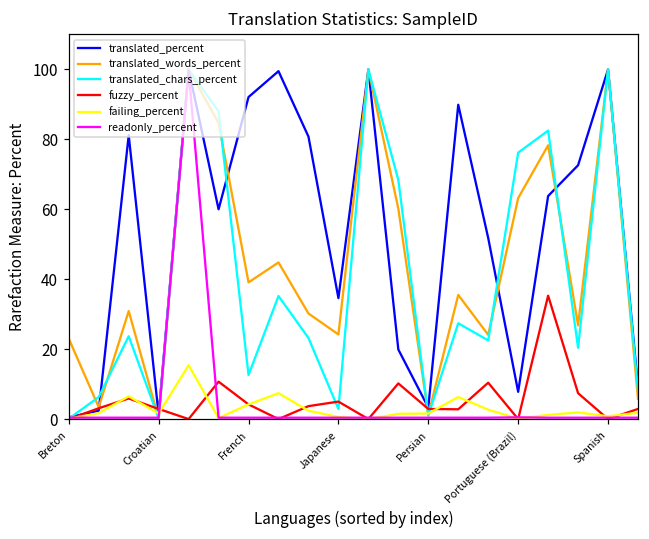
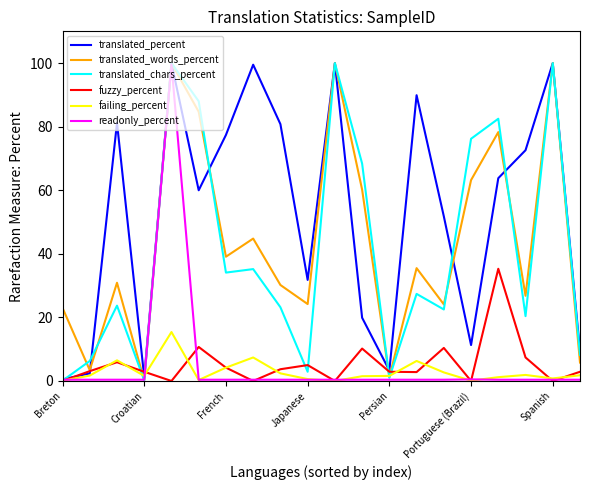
  {
    "translated_percent": {
-     "French": 92,
-     "Japanese": 35,
-     "Portuguese (Brazil)": 8
+     "French": 77,
+     "Japanese": 32,
+     "Portuguese (Brazil)": 11
    },
    "translated_words_percent": {
      "Breton": 23,
      "French": 39,
      "Japanese": 24,
      "Portuguese (Brazil)": 63
    },
    "translated_chars_percent": {
-     "French": 13,
+     "French": 34,
      "Japanese": 3,
      "Portuguese (Brazil)": 76
    },
    "fuzzy_percent": {
      "Croatian": 3,
      "Japanese": 5
    },
    "readonly_percent": {
      "French": 0
    }
  }
